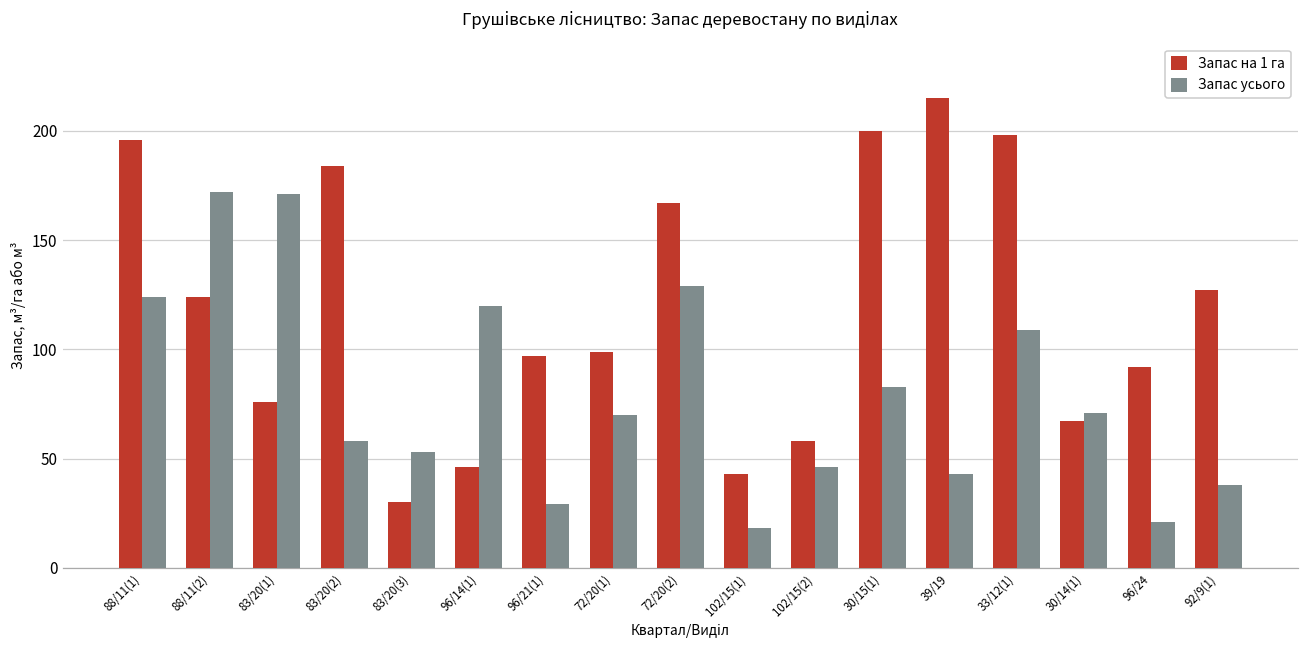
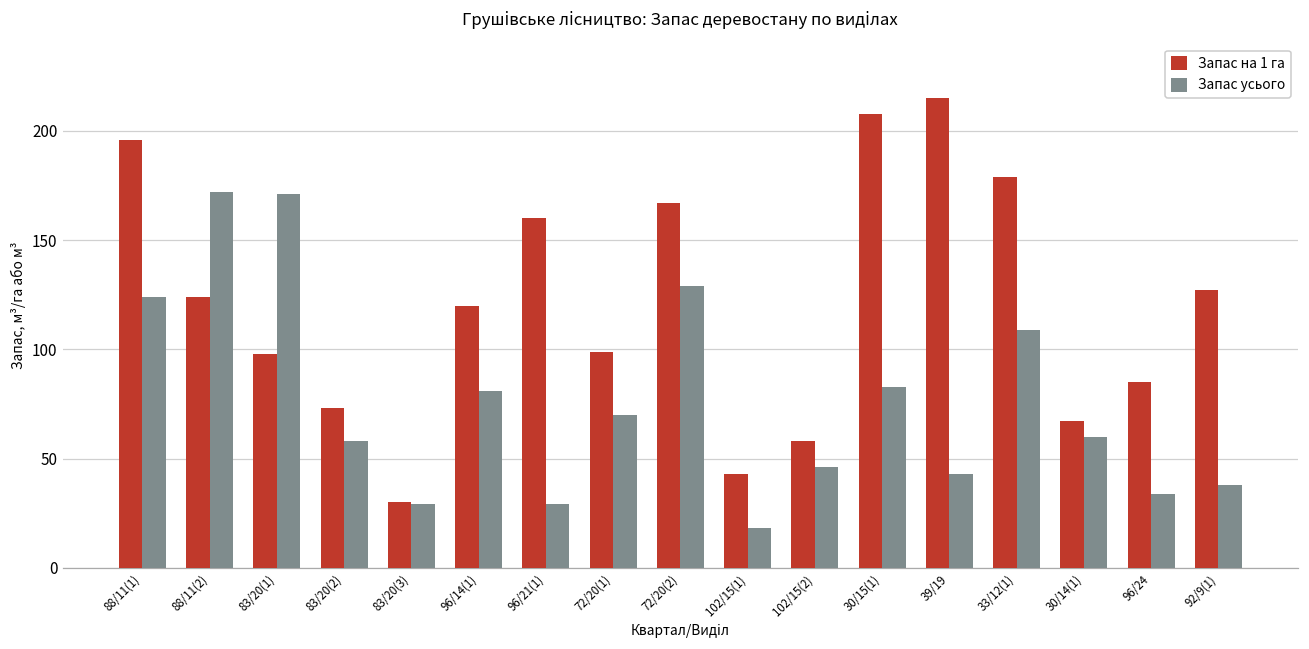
  {
    "Запас на 1 га": {
      "88/11(1)": 196,
      "88/11(2)": 124,
-     "83/20(1)": 76,
-     "83/20(2)": 184,
+     "83/20(1)": 98,
+     "83/20(2)": 73,
      "83/20(3)": 30,
-     "96/14(1)": 46,
-     "96/21(1)": 97,
+     "96/14(1)": 120,
+     "96/21(1)": 160,
      "72/20(1)": 99,
      "72/20(2)": 167,
      "102/15(1)": 43,
      "102/15(2)": 58,
-     "30/15(1)": 200,
+     "30/15(1)": 208,
      "39/19": 215,
-     "33/12(1)": 198,
+     "33/12(1)": 179,
      "30/14(1)": 67,
-     "96/24": 92,
+     "96/24": 85,
      "92/9(1)": 127
    },
    "Запас усього": {
      "88/11(1)": 124,
      "88/11(2)": 172,
      "83/20(1)": 171,
      "83/20(2)": 58,
-     "83/20(3)": 53,
-     "96/14(1)": 120,
+     "83/20(3)": 29,
+     "96/14(1)": 81,
      "96/21(1)": 29,
      "72/20(1)": 70,
      "72/20(2)": 129,
      "102/15(1)": 18,
      "102/15(2)": 46,
      "30/15(1)": 83,
      "39/19": 43,
      "33/12(1)": 109,
-     "30/14(1)": 71,
-     "96/24": 21,
+     "30/14(1)": 60,
+     "96/24": 34,
      "92/9(1)": 38
    }
  }
